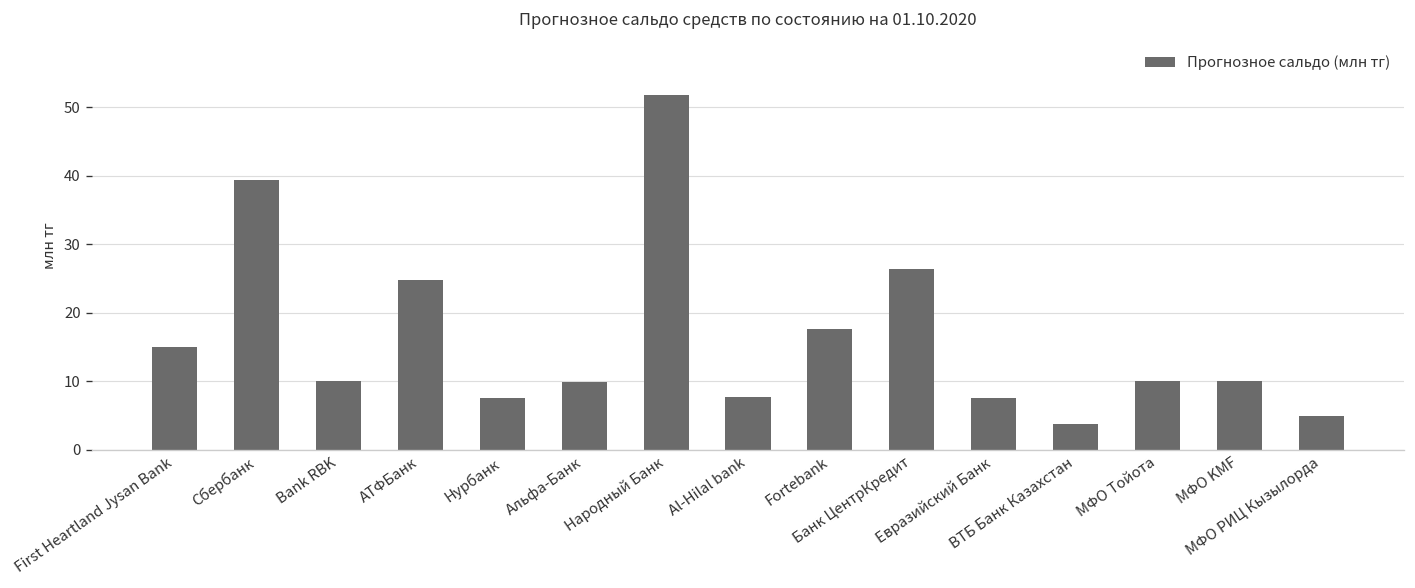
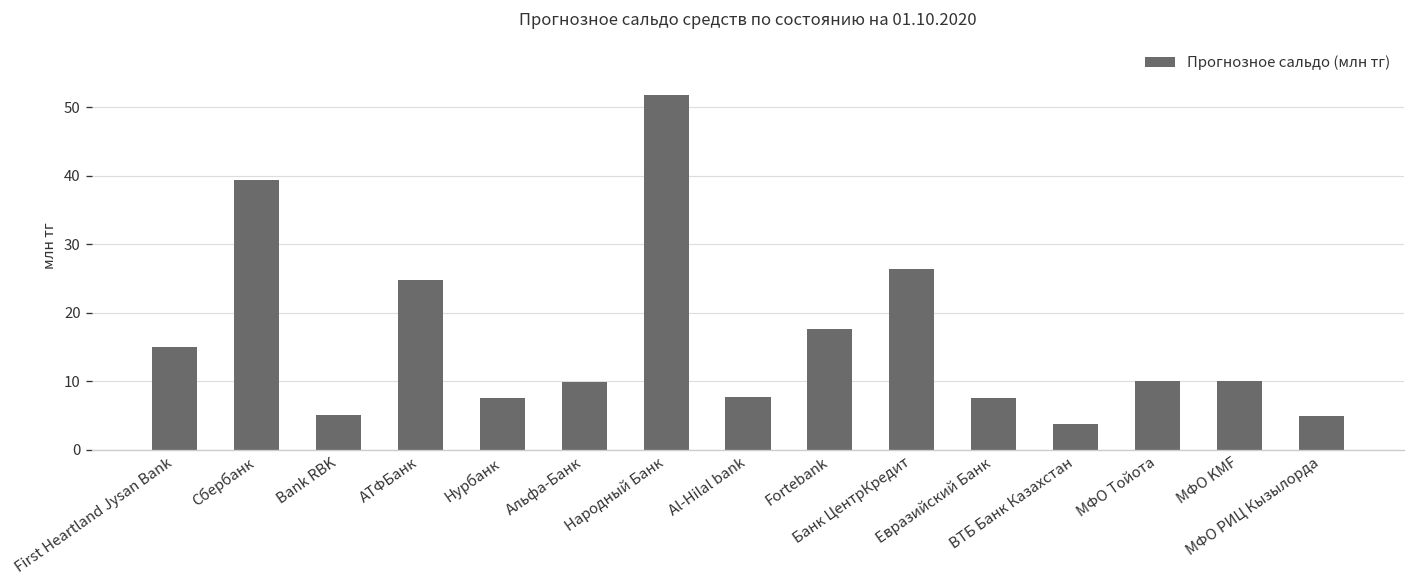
  {
    "First Heartland Jysan Bank": 15,
    "Сбербанк": 39,
-   "Bank RBK": 10,
+   "Bank RBK": 5,
    "АТФБанк": 25,
    "Нурбанк": 8,
    "Альфа-Банк": 10,
    "Народный Банк": 52,
    "Al-Hilal bank": 8,
    "Fortebank": 18,
    "Банк ЦентрКредит": 26,
    "Евразийский Банк": 8,
    "ВТБ Банк Казахстан": 4,
    "МФО Тойота": 10,
    "МФО KMF": 10,
    "МФО РИЦ Кызылорда": 5
  }
